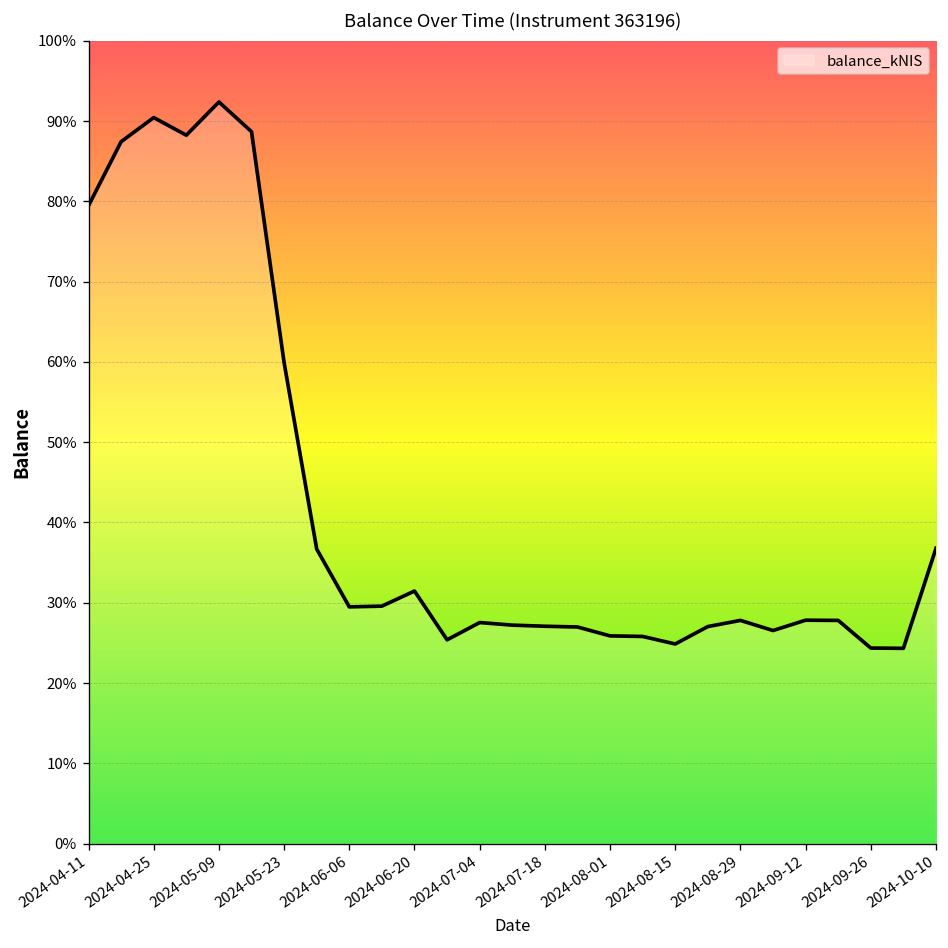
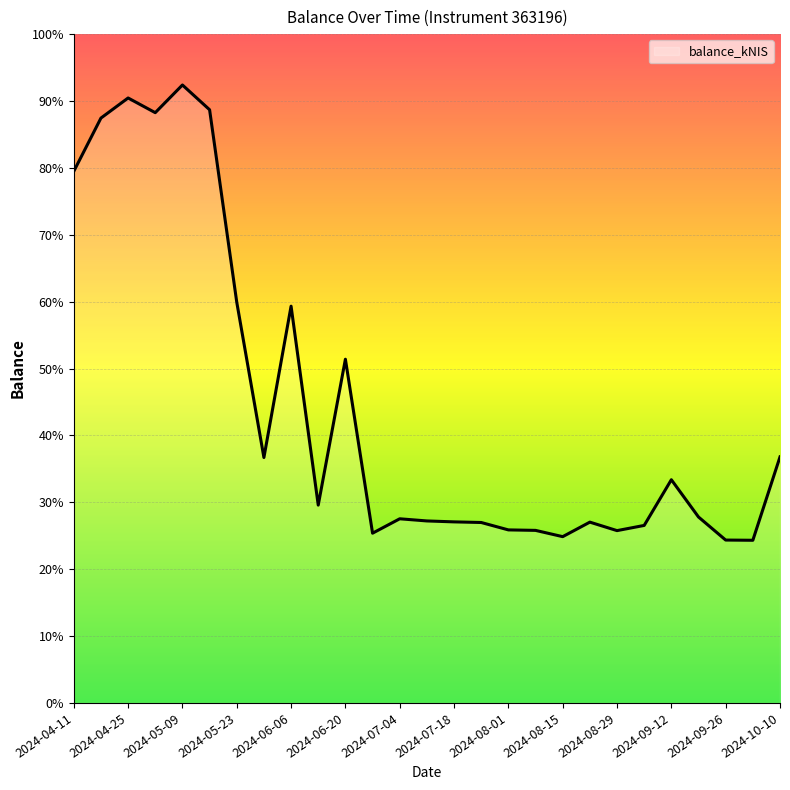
  {
    "2024-04-11": "79%",
    "2024-04-25": "90%",
    "2024-05-09": "92%",
    "2024-05-23": "60%",
-   "2024-06-06": "29%",
-   "2024-06-20": "31%",
+   "2024-06-06": "59%",
+   "2024-06-20": "51%",
    "2024-07-04": "28%",
    "2024-07-18": "27%",
    "2024-08-01": "26%",
    "2024-08-15": "25%",
-   "2024-08-29": "28%",
-   "2024-09-12": "28%",
+   "2024-08-29": "26%",
+   "2024-09-12": "33%",
    "2024-09-26": "24%",
    "2024-10-10": "37%"
  }
